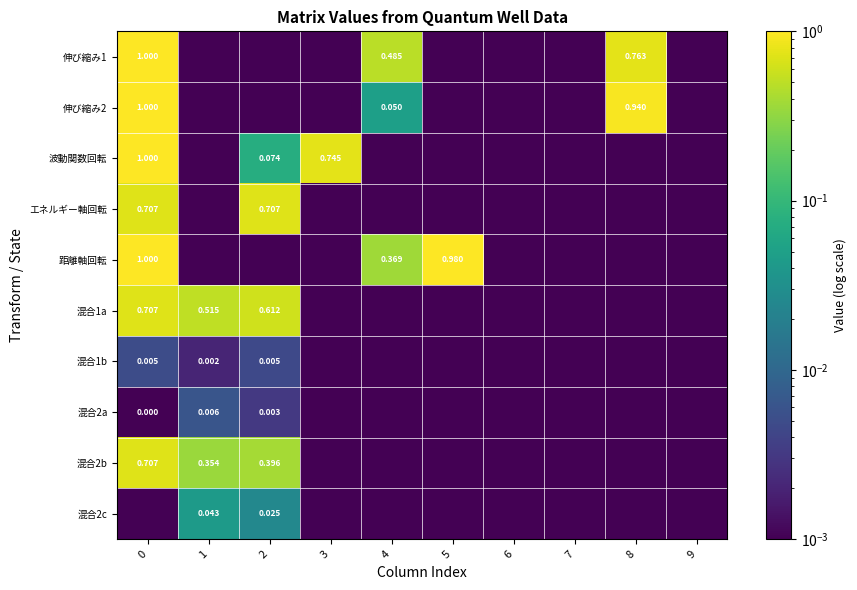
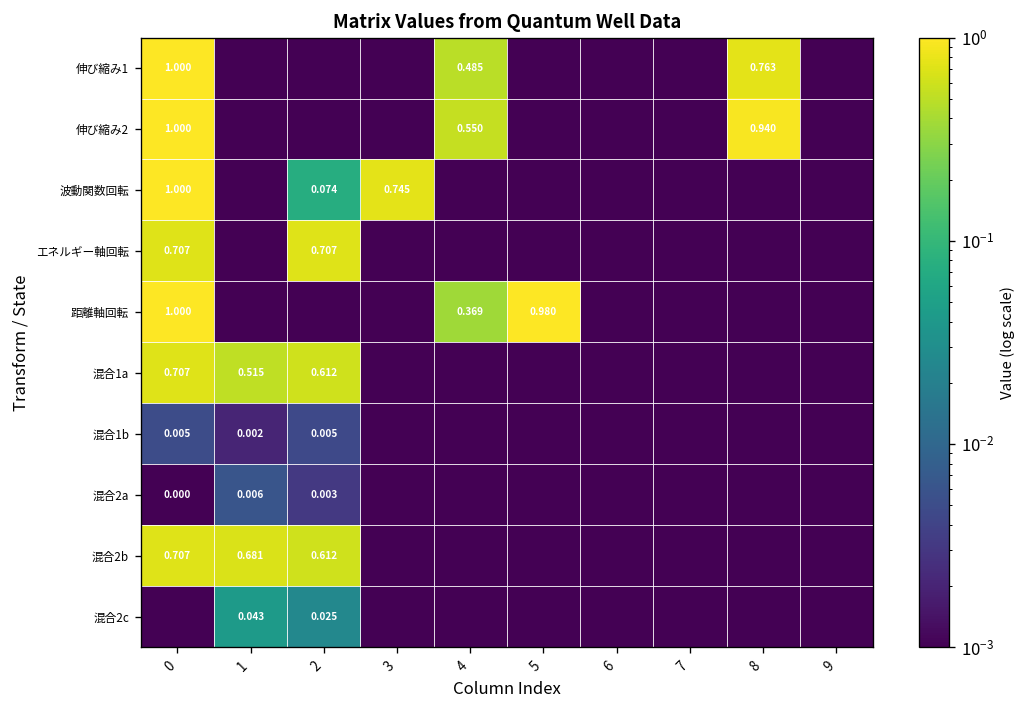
  {
    "伸び縮み1": {
      "0": 1.000,
      "4": 0.485,
      "8": 0.763
    },
    "伸び縮み2": {
      "0": 1.000,
-     "4": 0.050,
+     "4": 0.550,
      "8": 0.940
    },
    "波動関数回転": {
      "0": 1.000,
      "2": 0.074,
      "3": 0.745
    },
    "エネルギー軸回転": {
      "0": 0.707,
      "2": 0.707
    },
    "距離軸回転": {
      "0": 1.000,
      "4": 0.369,
      "5": 0.980
    },
    "混合1a": {
      "0": 0.707,
      "1": 0.515,
      "2": 0.612
    },
    "混合1b": {
      "0": 0.005,
      "1": 0.002,
      "2": 0.005
    },
    "混合2a": {
      "0": 0.000,
      "1": 0.006,
      "2": 0.003
    },
    "混合2b": {
      "0": 0.707,
-     "1": 0.354,
-     "2": 0.396
+     "1": 0.681,
+     "2": 0.612
    },
    "混合2c": {
      "1": 0.043,
      "2": 0.025
    }
  }
